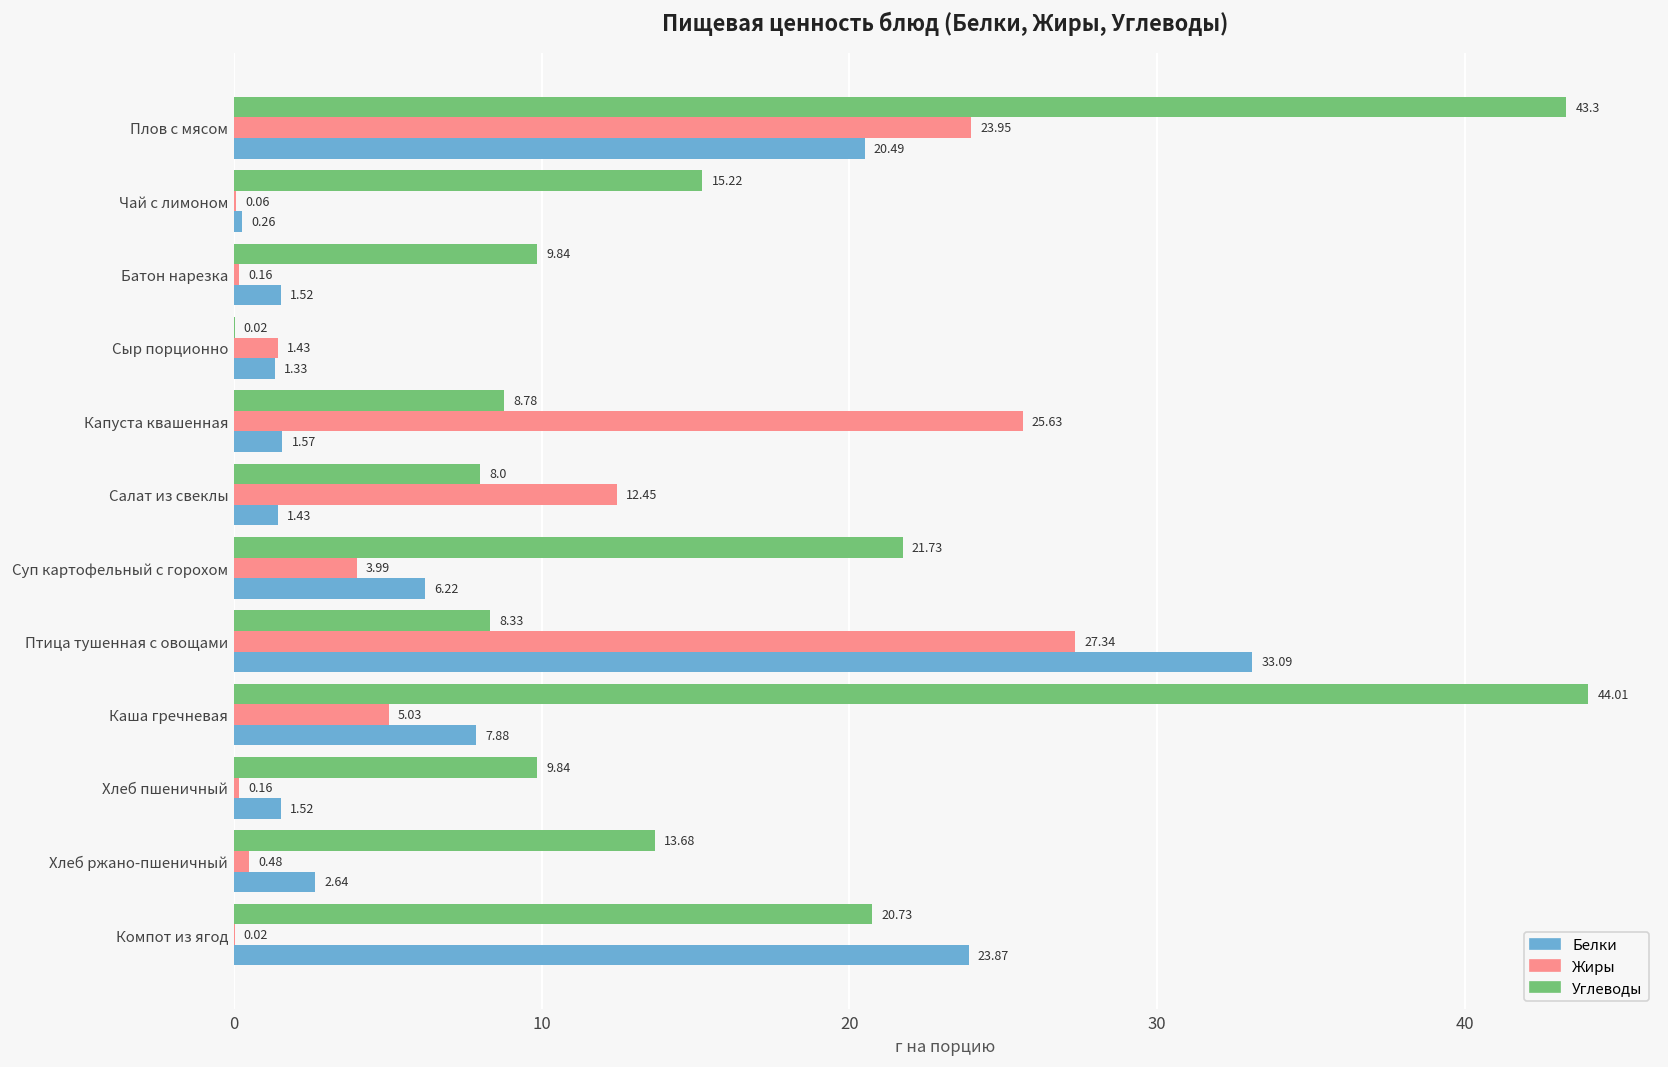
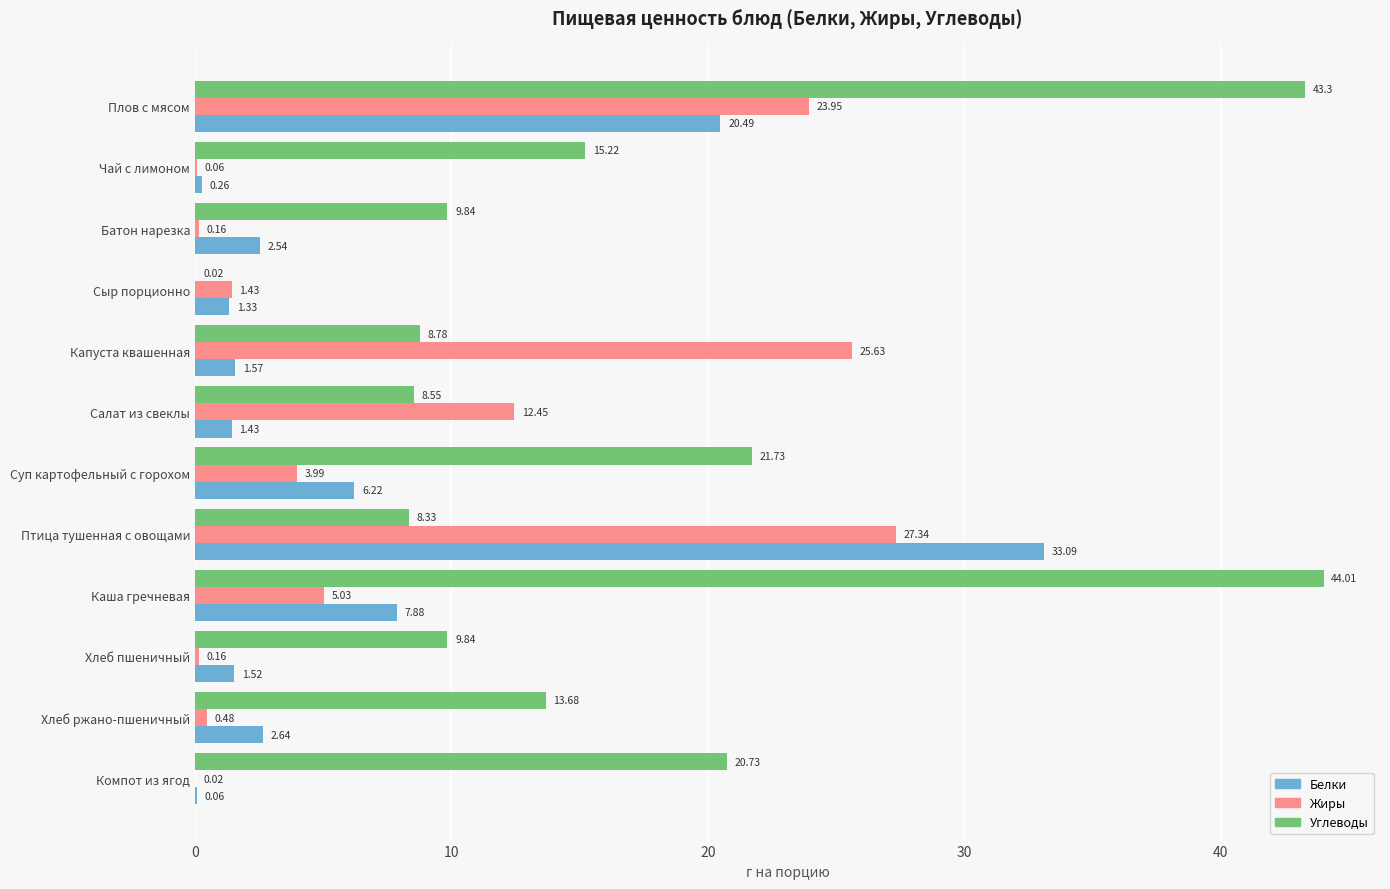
  {
    "Белки": {
      "Плов с мясом": 20.49,
      "Чай с лимоном": 0.26,
-     "Батон нарезка": 1.52,
+     "Батон нарезка": 2.54,
      "Сыр порционно": 1.33,
      "Капуста квашенная": 1.57,
      "Салат из свеклы": 1.43,
      "Суп картофельный с горохом": 6.22,
      "Птица тушенная с овощами": 33.09,
      "Каша гречневая": 7.88,
      "Хлеб пшеничный": 1.52,
      "Хлеб ржано-пшеничный": 2.64,
-     "Компот из ягод": 23.87
+     "Компот из ягод": 0.06
    },
    "Жиры": {
      "Плов с мясом": 23.95,
      "Чай с лимоном": 0.06,
      "Батон нарезка": 0.16,
      "Сыр порционно": 1.43,
      "Капуста квашенная": 25.63,
      "Салат из свеклы": 12.45,
      "Суп картофельный с горохом": 3.99,
      "Птица тушенная с овощами": 27.34,
      "Каша гречневая": 5.03,
      "Хлеб пшеничный": 0.16,
      "Хлеб ржано-пшеничный": 0.48,
      "Компот из ягод": 0.02
    },
    "Углеводы": {
      "Плов с мясом": 43.3,
      "Чай с лимоном": 15.22,
      "Батон нарезка": 9.84,
      "Сыр порционно": 0.02,
      "Капуста квашенная": 8.78,
-     "Салат из свеклы": 8.0,
+     "Салат из свеклы": 8.55,
      "Суп картофельный с горохом": 21.73,
      "Птица тушенная с овощами": 8.33,
      "Каша гречневая": 44.01,
      "Хлеб пшеничный": 9.84,
      "Хлеб ржано-пшеничный": 13.68,
      "Компот из ягод": 20.73
    }
  }
